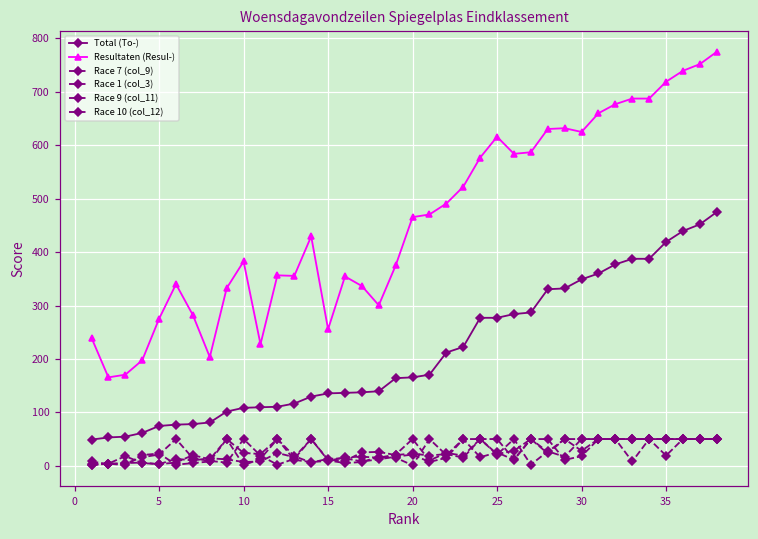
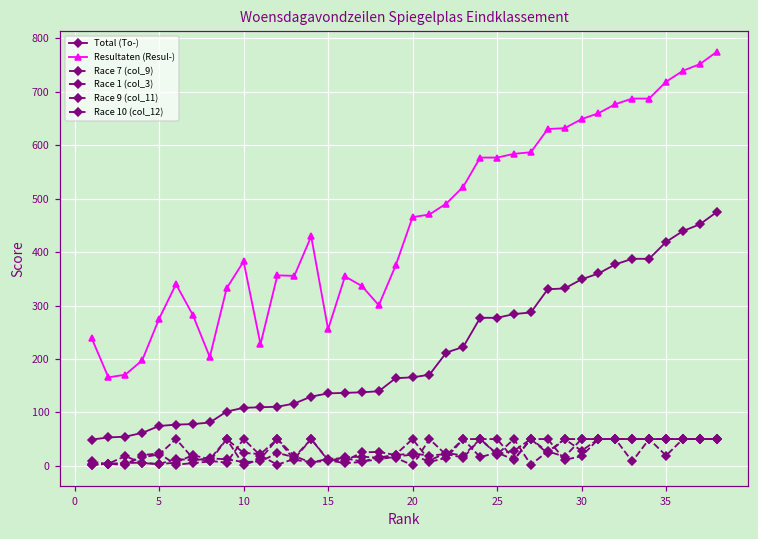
  {
    "Resultaten (Resul-)": {
      "5": 280,
      "10": 380,
      "15": 260,
      "20": 470,
-     "25": 620,
-     "30": 630,
+     "25": 580,
+     "30": 650,
      "35": 720
    }
  }
